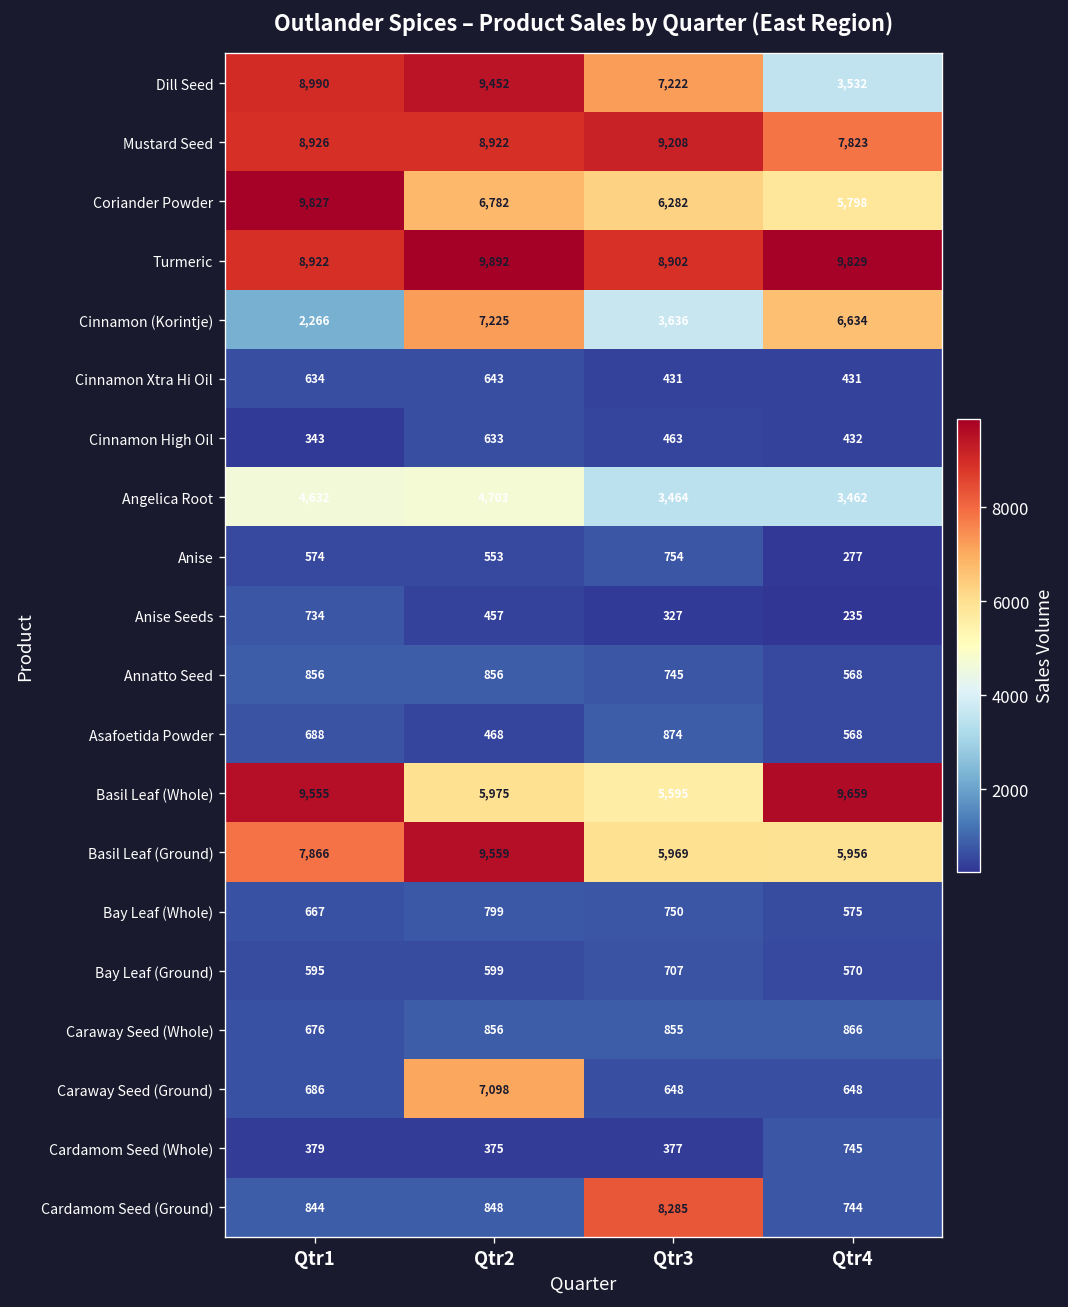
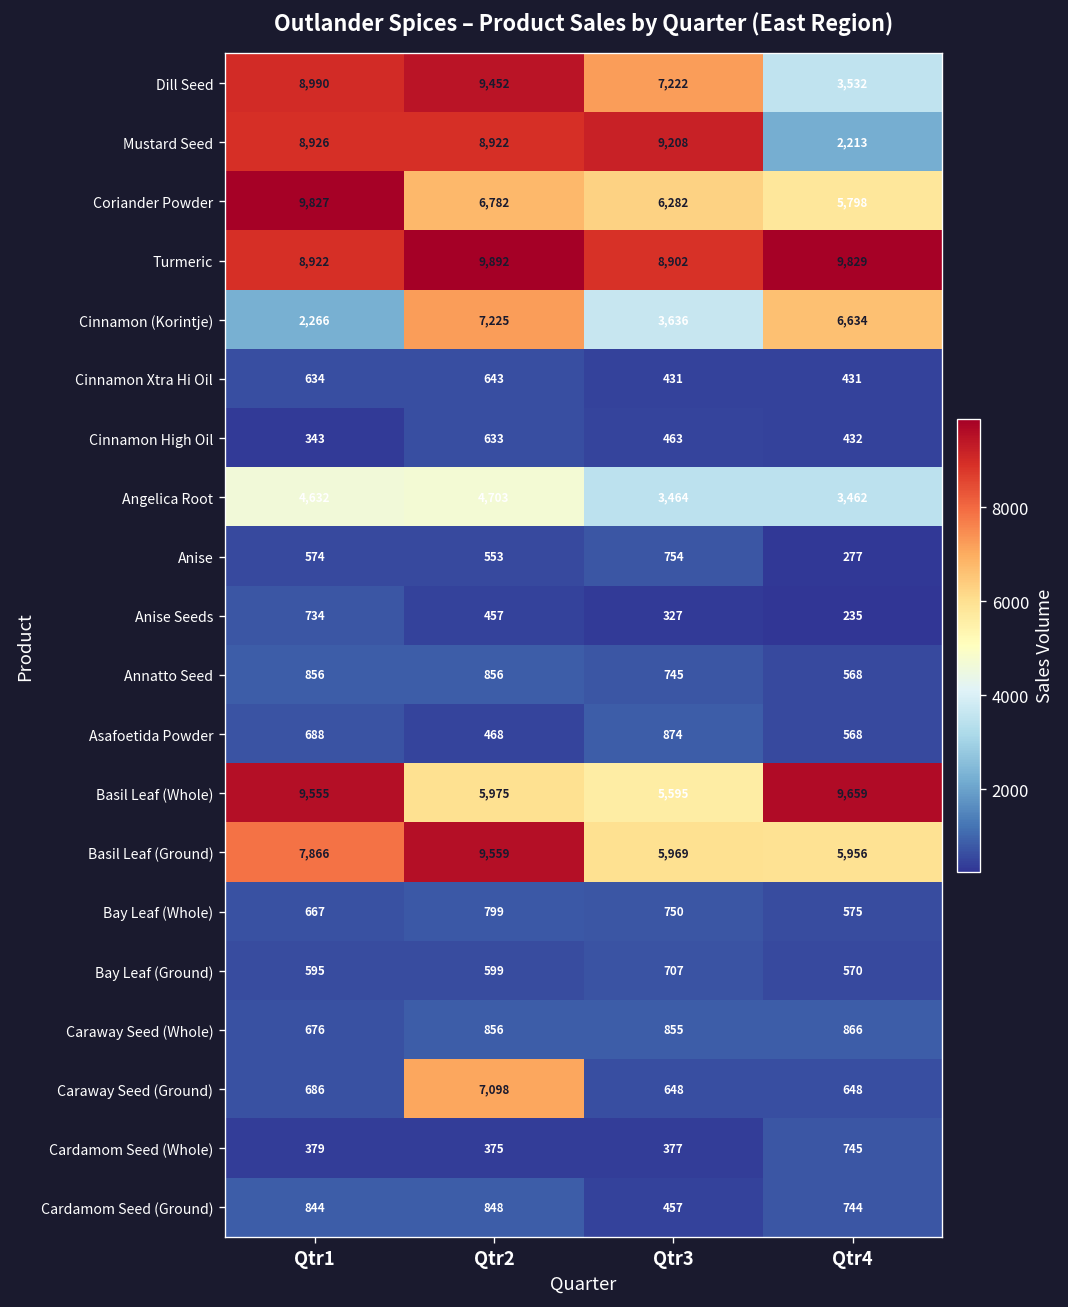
  {
    "Dill Seed": {
      "Qtr1": "8,990",
      "Qtr2": "9,452",
      "Qtr3": "7,222",
      "Qtr4": "3,532"
    },
    "Mustard Seed": {
      "Qtr1": "8,926",
      "Qtr2": "8,922",
      "Qtr3": "9,208",
-     "Qtr4": "7,823"
+     "Qtr4": "2,213"
    },
    "Coriander Powder": {
      "Qtr1": "9,827",
      "Qtr2": "6,782",
      "Qtr3": "6,282",
      "Qtr4": "5,798"
    },
    "Turmeric": {
      "Qtr1": "8,922",
      "Qtr2": "9,892",
      "Qtr3": "8,902",
      "Qtr4": "9,829"
    },
    "Cinnamon (Korintje)": {
      "Qtr1": "2,266",
      "Qtr2": "7,225",
      "Qtr3": "3,636",
      "Qtr4": "6,634"
    },
    "Cinnamon Xtra Hi Oil": {
      "Qtr1": "634",
      "Qtr2": "643",
      "Qtr3": "431",
      "Qtr4": "431"
    },
    "Cinnamon High Oil": {
      "Qtr1": "343",
      "Qtr2": "633",
      "Qtr3": "463",
      "Qtr4": "432"
    },
    "Angelica Root": {
      "Qtr3": "3,464",
      "Qtr4": "3,462"
    },
    "Anise": {
      "Qtr1": "574",
      "Qtr2": "553",
      "Qtr3": "754",
      "Qtr4": "277"
    },
    "Anise Seeds": {
      "Qtr1": "734",
      "Qtr2": "457",
      "Qtr3": "327",
      "Qtr4": "235"
    },
    "Annatto Seed": {
      "Qtr1": "856",
      "Qtr2": "856",
      "Qtr3": "745",
      "Qtr4": "568"
    },
    "Asafoetida Powder": {
      "Qtr1": "688",
      "Qtr2": "468",
      "Qtr3": "874",
      "Qtr4": "568"
    },
    "Basil Leaf (Whole)": {
      "Qtr1": "9,555",
      "Qtr2": "5,975",
      "Qtr3": "5,595",
      "Qtr4": "9,659"
    },
    "Basil Leaf (Ground)": {
      "Qtr1": "7,866",
      "Qtr2": "9,559",
      "Qtr3": "5,969",
      "Qtr4": "5,956"
    },
    "Bay Leaf (Whole)": {
      "Qtr1": "667",
      "Qtr2": "799",
      "Qtr3": "750",
      "Qtr4": "575"
    },
    "Bay Leaf (Ground)": {
      "Qtr1": "595",
      "Qtr2": "599",
      "Qtr3": "707",
      "Qtr4": "570"
    },
    "Caraway Seed (Whole)": {
      "Qtr1": "676",
      "Qtr2": "856",
      "Qtr3": "855",
      "Qtr4": "866"
    },
    "Caraway Seed (Ground)": {
      "Qtr1": "686",
      "Qtr2": "7,098",
      "Qtr3": "648",
      "Qtr4": "648"
    },
    "Cardamom Seed (Whole)": {
      "Qtr1": "379",
      "Qtr2": "375",
      "Qtr3": "377",
      "Qtr4": "745"
    },
    "Cardamom Seed (Ground)": {
      "Qtr1": "844",
      "Qtr2": "848",
-     "Qtr3": "8,285",
+     "Qtr3": "457",
      "Qtr4": "744"
    }
  }
